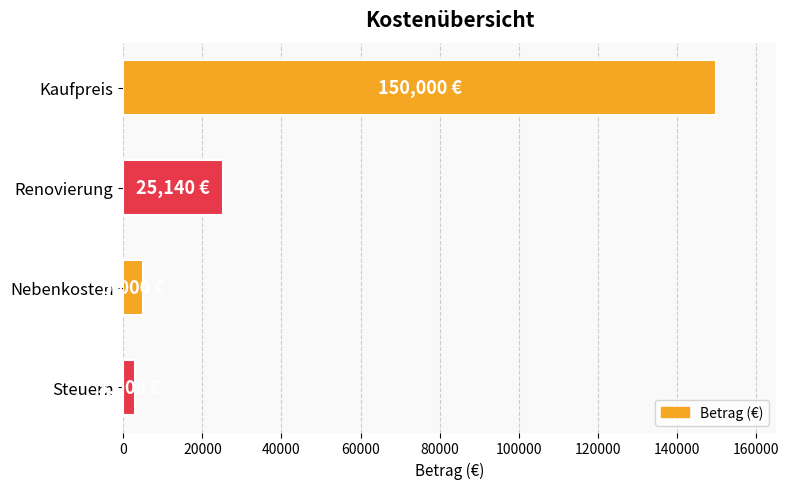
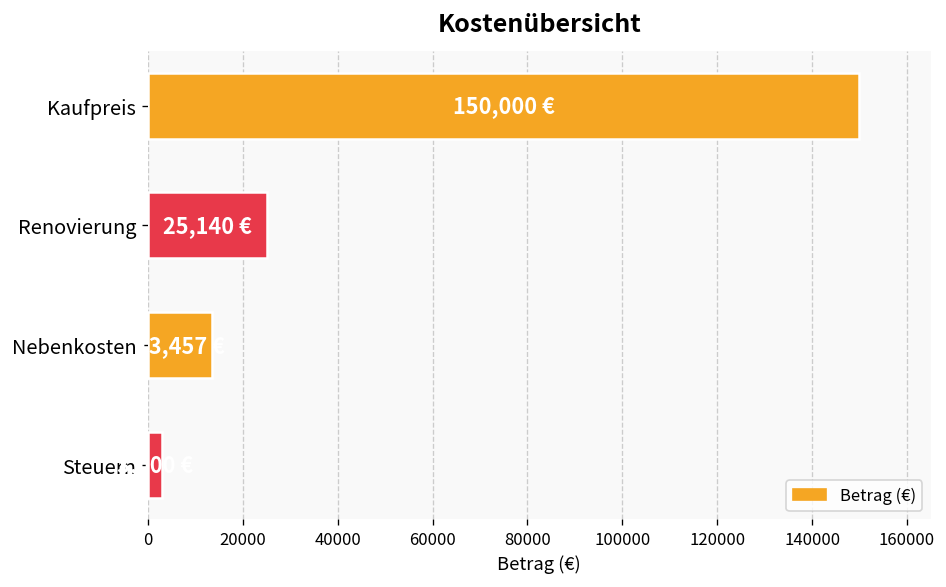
  {
-   "Nebenkosten": 5000,
+   "Nebenkosten": 13000,
    "Steuern": 3000
  }
